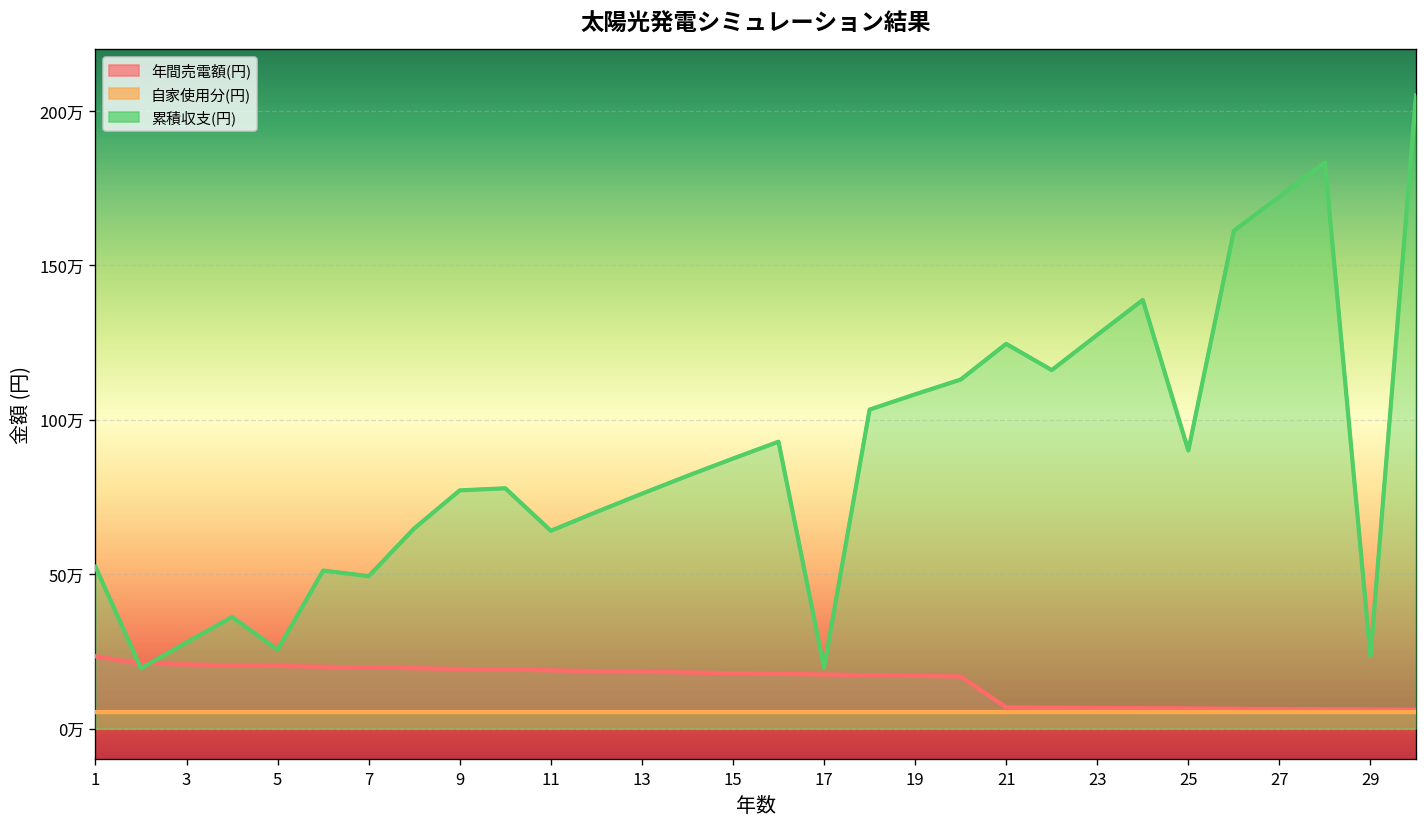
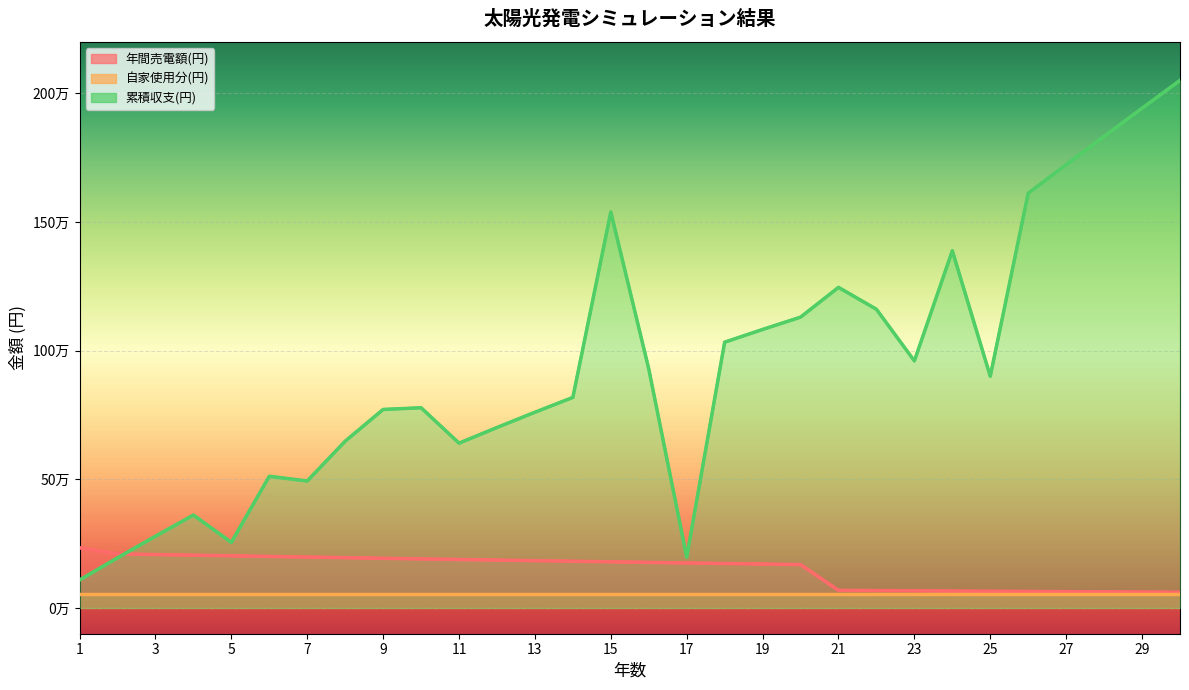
  {
    "累積収支(円)": {
-     "1": "52万",
+     "1": "11万",
      "3": "28万",
      "5": "26万",
      "7": "49万",
      "9": "77万",
      "11": "64万",
      "13": "76万",
-     "15": "87万",
+     "15": "154万",
      "17": "20万",
      "19": "108万",
      "21": "125万",
-     "23": "127万",
+     "23": "96万",
      "25": "90万",
      "27": "172万",
-     "29": "23万"
+     "29": "194万"
    }
  }
